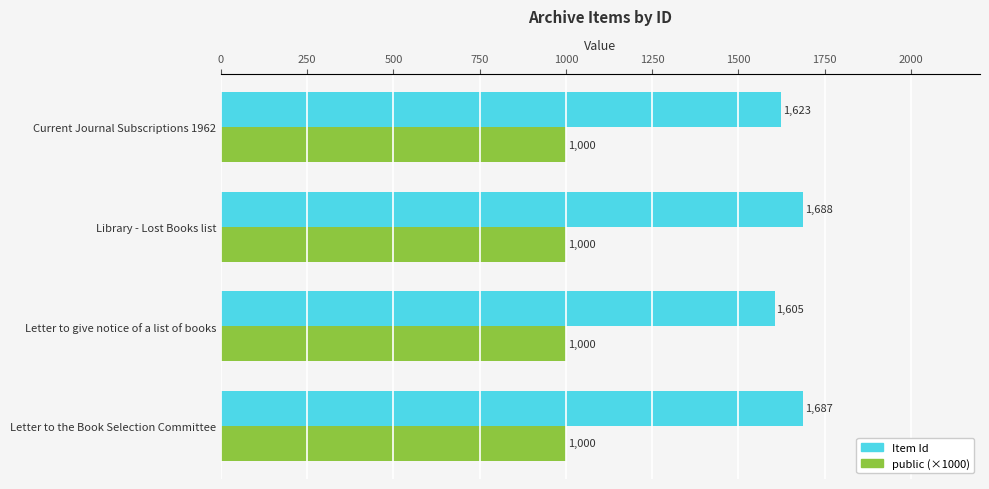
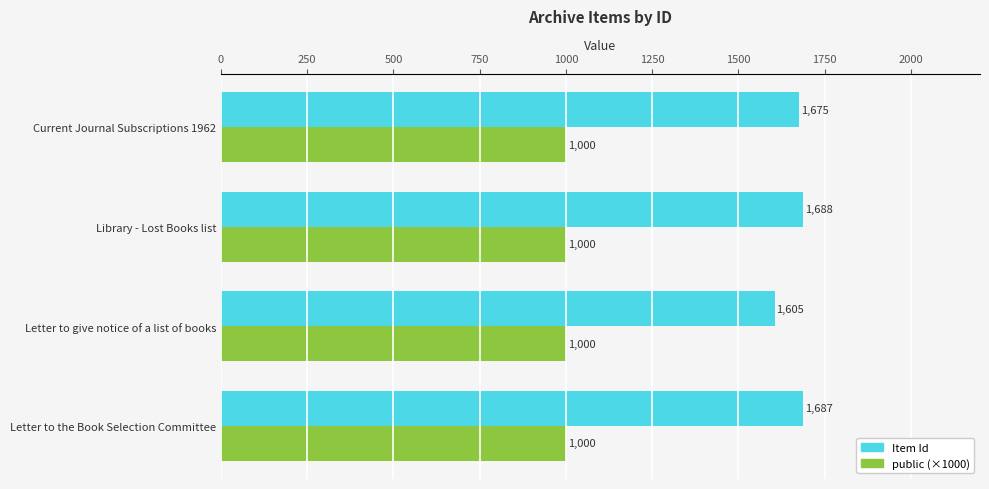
  {
    "Item Id": {
-     "Current Journal Subscriptions 1962": "1,623",
+     "Current Journal Subscriptions 1962": "1,675",
      "Library - Lost Books list": "1,688",
      "Letter to give notice of a list of books": "1,605",
      "Letter to the Book Selection Committee": "1,687"
    },
    "public (×1000)": {
      "Current Journal Subscriptions 1962": "1,000",
      "Library - Lost Books list": "1,000",
      "Letter to give notice of a list of books": "1,000",
      "Letter to the Book Selection Committee": "1,000"
    }
  }
